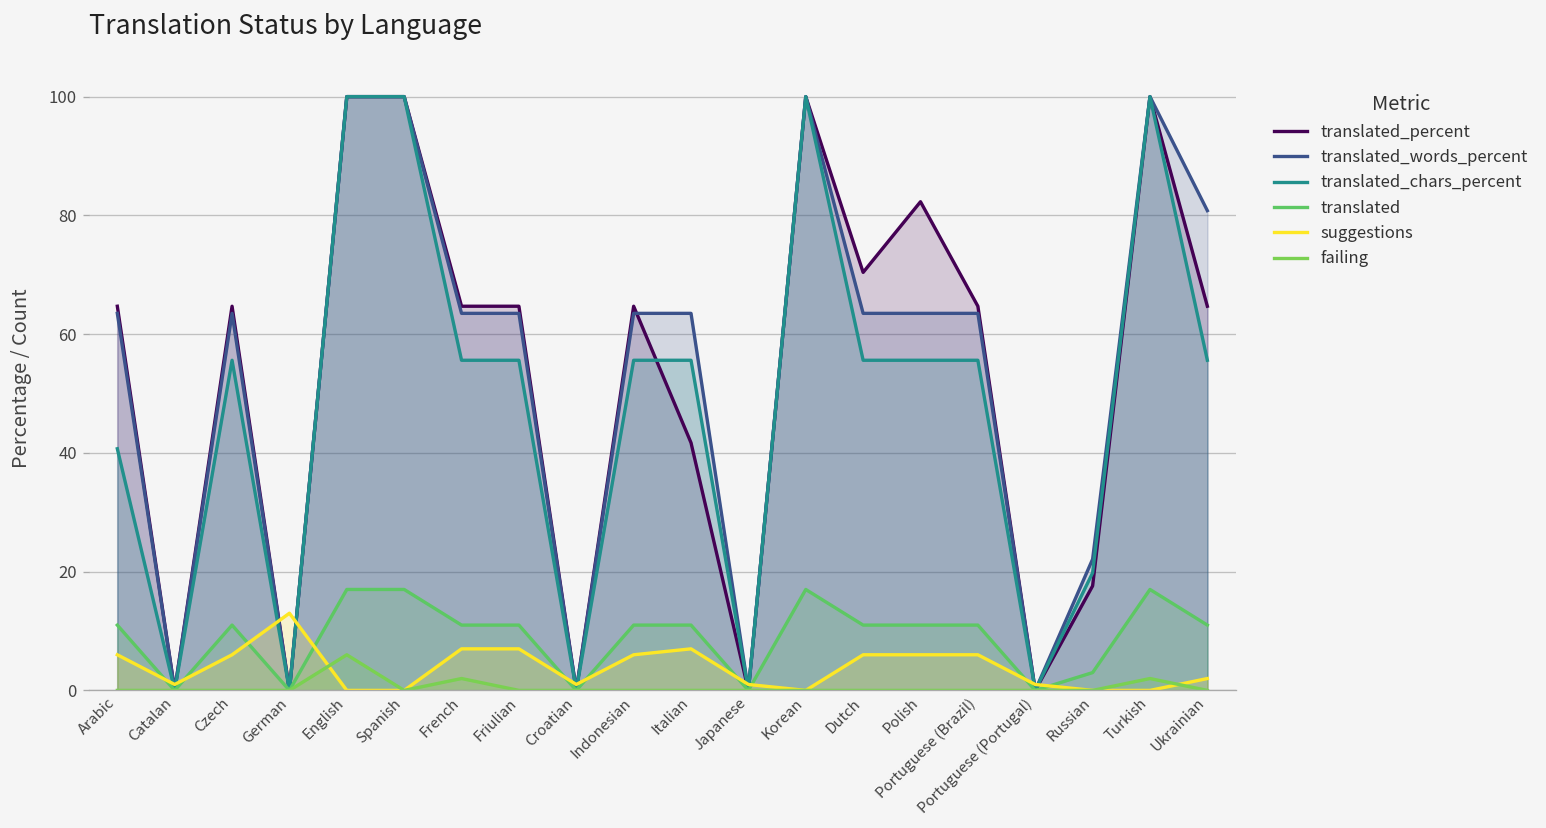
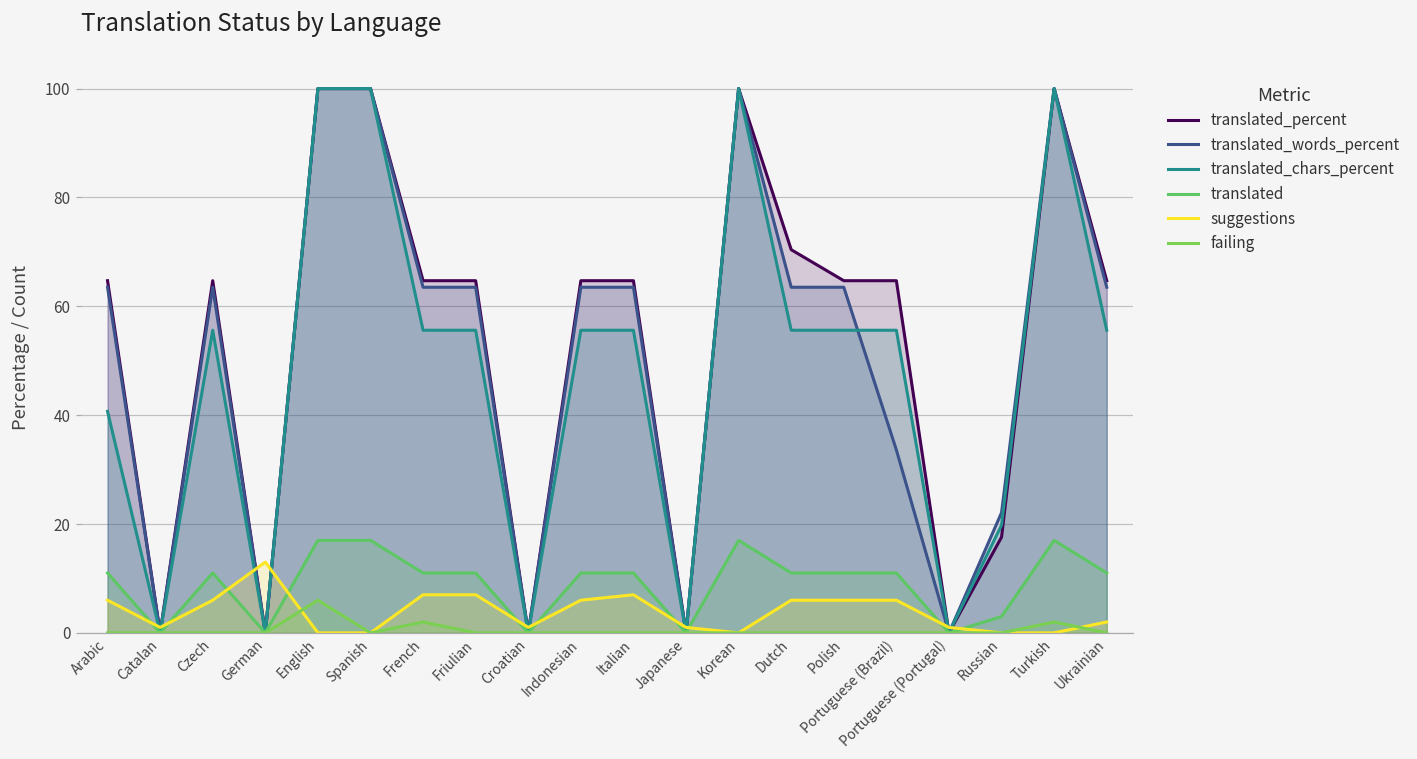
  {
    "translated_percent": {
      "Arabic": 65,
      "Czech": 65,
      "French": 65,
      "Friulian": 65,
      "Indonesian": 65,
-     "Italian": 42,
+     "Italian": 65,
      "Dutch": 70,
-     "Polish": 82,
+     "Polish": 65,
      "Portuguese (Brazil)": 65,
      "Russian": 18,
      "Ukrainian": 65
    },
    "translated_words_percent": {
      "Arabic": 64,
      "Czech": 64,
      "French": 64,
      "Friulian": 64,
      "Indonesian": 64,
      "Italian": 64,
      "Dutch": 64,
      "Polish": 64,
-     "Portuguese (Brazil)": 64,
+     "Portuguese (Brazil)": 34,
      "Russian": 22,
-     "Ukrainian": 81
+     "Ukrainian": 64
    },
    "translated_chars_percent": {
      "Arabic": 41,
      "Czech": 56,
      "French": 56,
      "Friulian": 56,
      "Indonesian": 56,
      "Italian": 56,
      "Dutch": 56,
      "Polish": 56,
      "Portuguese (Brazil)": 56,
      "Russian": 20,
      "Ukrainian": 56
    },
    "suggestions": {
      "Arabic": 6,
      "Catalan": 1,
      "Czech": 6,
      "German": 13,
      "English": 0,
      "French": 7,
      "Friulian": 7,
      "Croatian": 1,
      "Indonesian": 6,
      "Italian": 7,
      "Japanese": 1,
      "Dutch": 6,
      "Polish": 6,
      "Portuguese (Brazil)": 6,
      "Portuguese (Portugal)": 1,
      "Turkish": 0,
      "Ukrainian": 2
    }
  }
